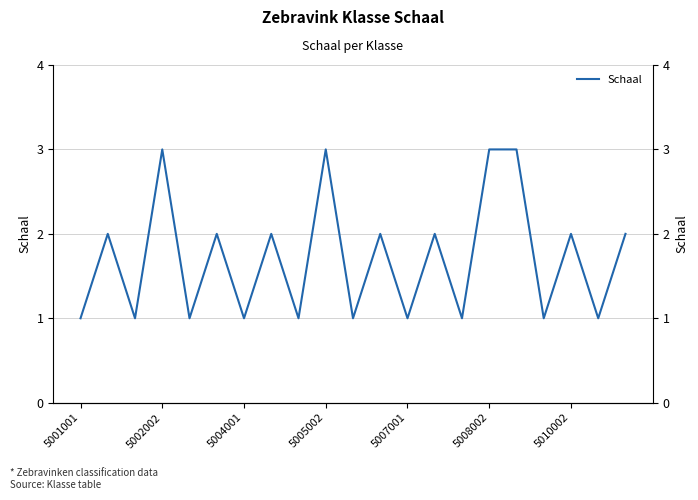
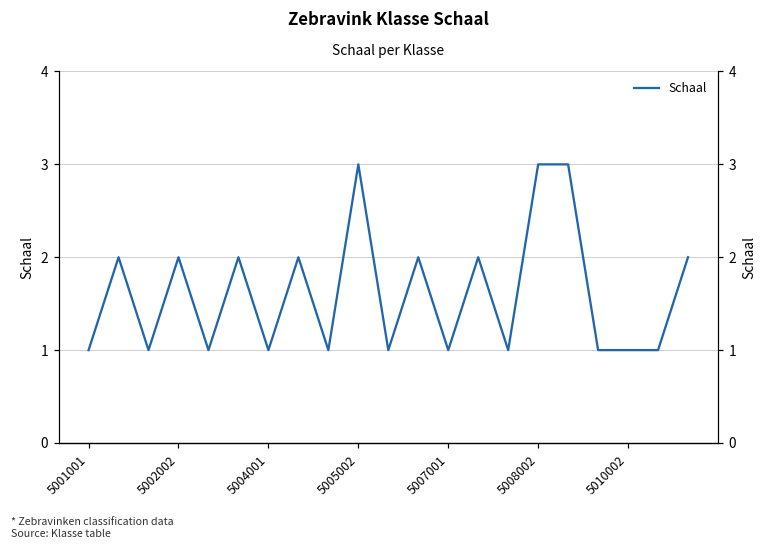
  {
    "5001001": 1,
-   "5002002": 3,
+   "5002002": 2,
    "5004001": 1,
    "5005002": 3,
    "5007001": 1,
    "5008002": 3,
-   "5010002": 2
+   "5010002": 1
  }
